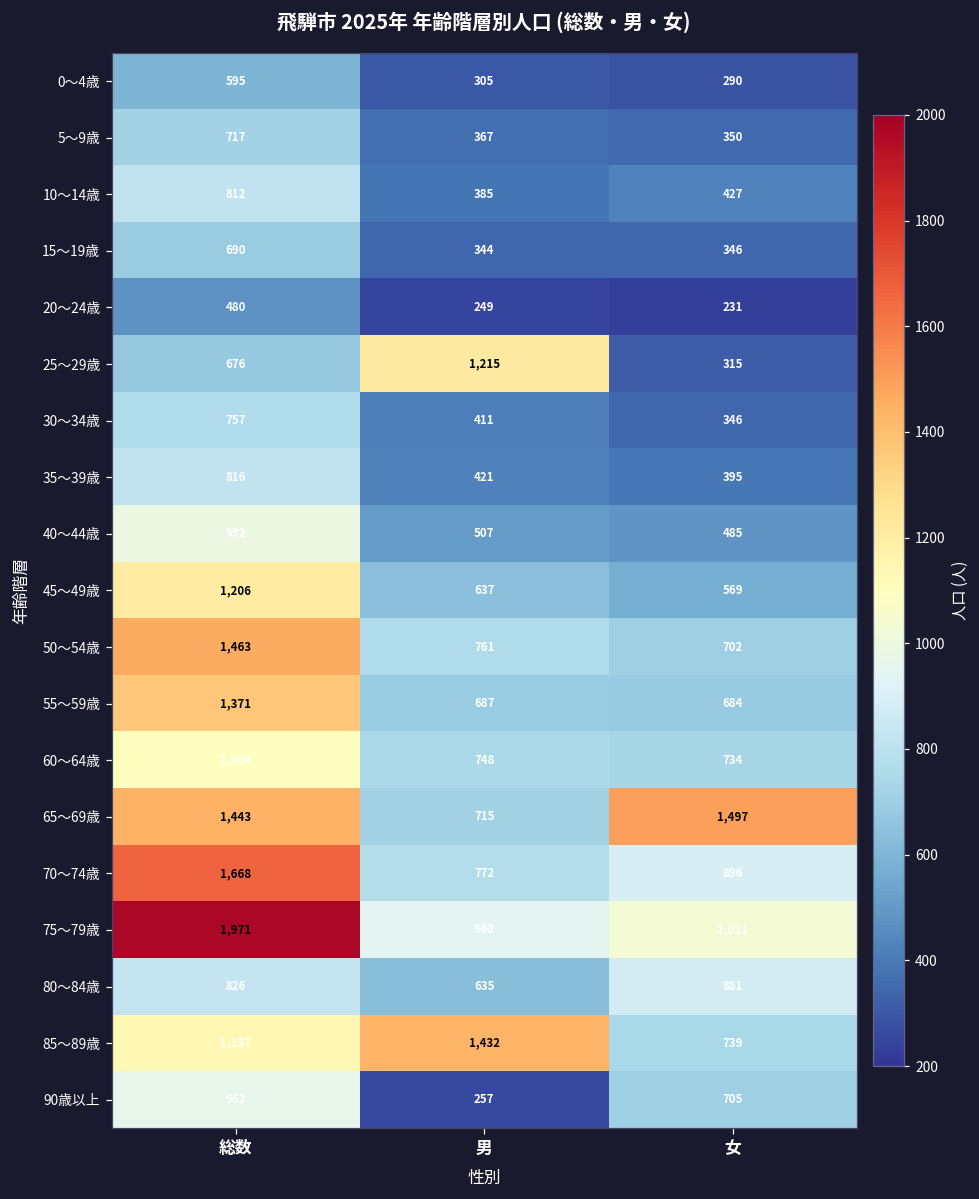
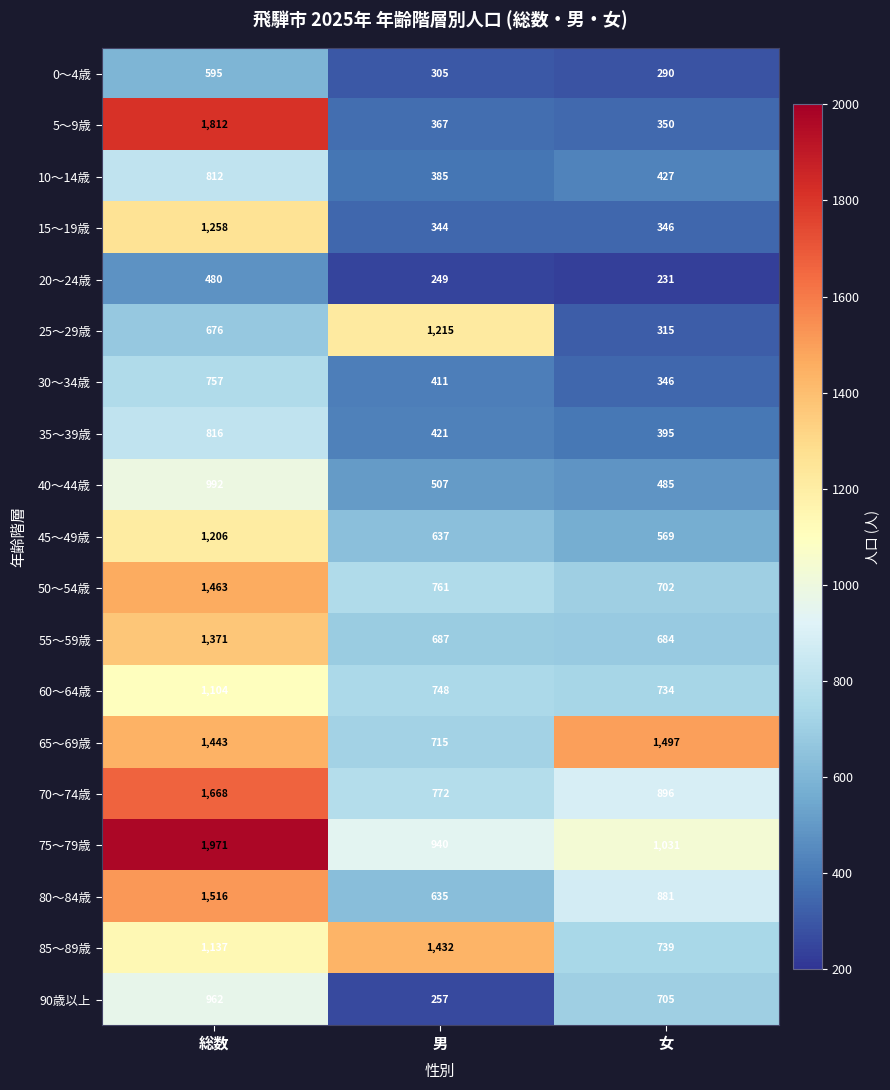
  {
    "0～4歳": {
      "総数": "595",
      "男": "305",
      "女": "290"
    },
    "5～9歳": {
-     "総数": "717",
+     "総数": "1,812",
      "男": "367",
      "女": "350"
    },
    "10～14歳": {
      "総数": "812",
      "男": "385",
      "女": "427"
    },
    "15～19歳": {
-     "総数": "690",
+     "総数": "1,258",
      "男": "344",
      "女": "346"
    },
    "20～24歳": {
      "総数": "480",
      "男": "249",
      "女": "231"
    },
    "25～29歳": {
      "総数": "676",
      "男": "1,215",
      "女": "315"
    },
    "30～34歳": {
      "総数": "757",
      "男": "411",
      "女": "346"
    },
    "35～39歳": {
      "総数": "816",
      "男": "421",
      "女": "395"
    },
    "40～44歳": {
      "男": "507",
      "女": "485"
    },
    "45～49歳": {
      "総数": "1,206",
      "男": "637",
      "女": "569"
    },
    "50～54歳": {
      "総数": "1,463",
      "男": "761",
      "女": "702"
    },
    "55～59歳": {
      "総数": "1,371",
      "男": "687",
      "女": "684"
    },
    "60～64歳": {
      "総数": "1,104",
      "男": "748",
      "女": "734"
    },
    "65～69歳": {
      "総数": "1,443",
      "男": "715",
      "女": "1,497"
    },
    "70～74歳": {
      "総数": "1,668",
      "男": "772"
    },
    "75～79歳": {
      "総数": "1,971"
    },
    "80～84歳": {
-     "総数": "826",
+     "総数": "1,516",
      "男": "635"
    },
    "85～89歳": {
      "総数": "1,137",
      "男": "1,432",
      "女": "739"
    },
    "90歳以上": {
      "男": "257",
      "女": "705"
    }
  }
